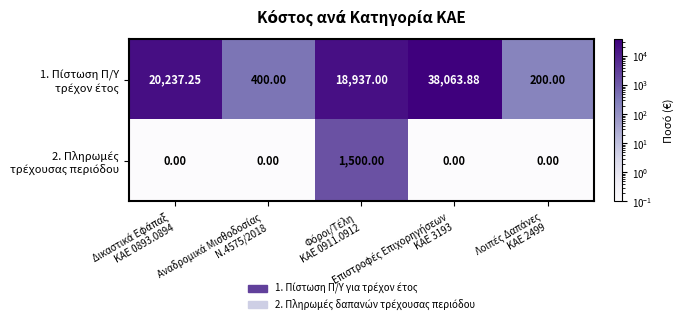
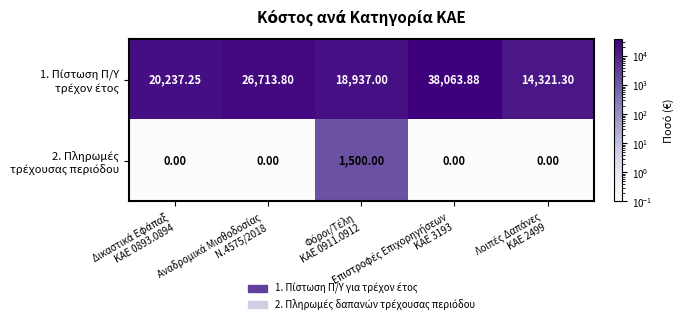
  {
    "1. Πίστωση Π/Υ τρέχον έτος": {
      "Δικαστικά Εφάπαξ ΚΑΕ 0893.0894": "20,237.25",
-     "Αναδρομικά Μισθοδοσίας Ν.4575/2018": "400.00",
+     "Αναδρομικά Μισθοδοσίας Ν.4575/2018": "26,713.80",
      "Φόροι/Τέλη ΚΑΕ 0911.0912": "18,937.00",
      "Επιστροφές Επιχορηγήσεων ΚΑΕ 3193": "38,063.88",
-     "Λοιπές Δαπάνες ΚΑΕ 2499": "200.00"
+     "Λοιπές Δαπάνες ΚΑΕ 2499": "14,321.30"
    },
    "2. Πληρωμές τρέχουσας περιόδου": {
      "Δικαστικά Εφάπαξ ΚΑΕ 0893.0894": "0.00",
      "Αναδρομικά Μισθοδοσίας Ν.4575/2018": "0.00",
      "Φόροι/Τέλη ΚΑΕ 0911.0912": "1,500.00",
      "Επιστροφές Επιχορηγήσεων ΚΑΕ 3193": "0.00",
      "Λοιπές Δαπάνες ΚΑΕ 2499": "0.00"
    }
  }
